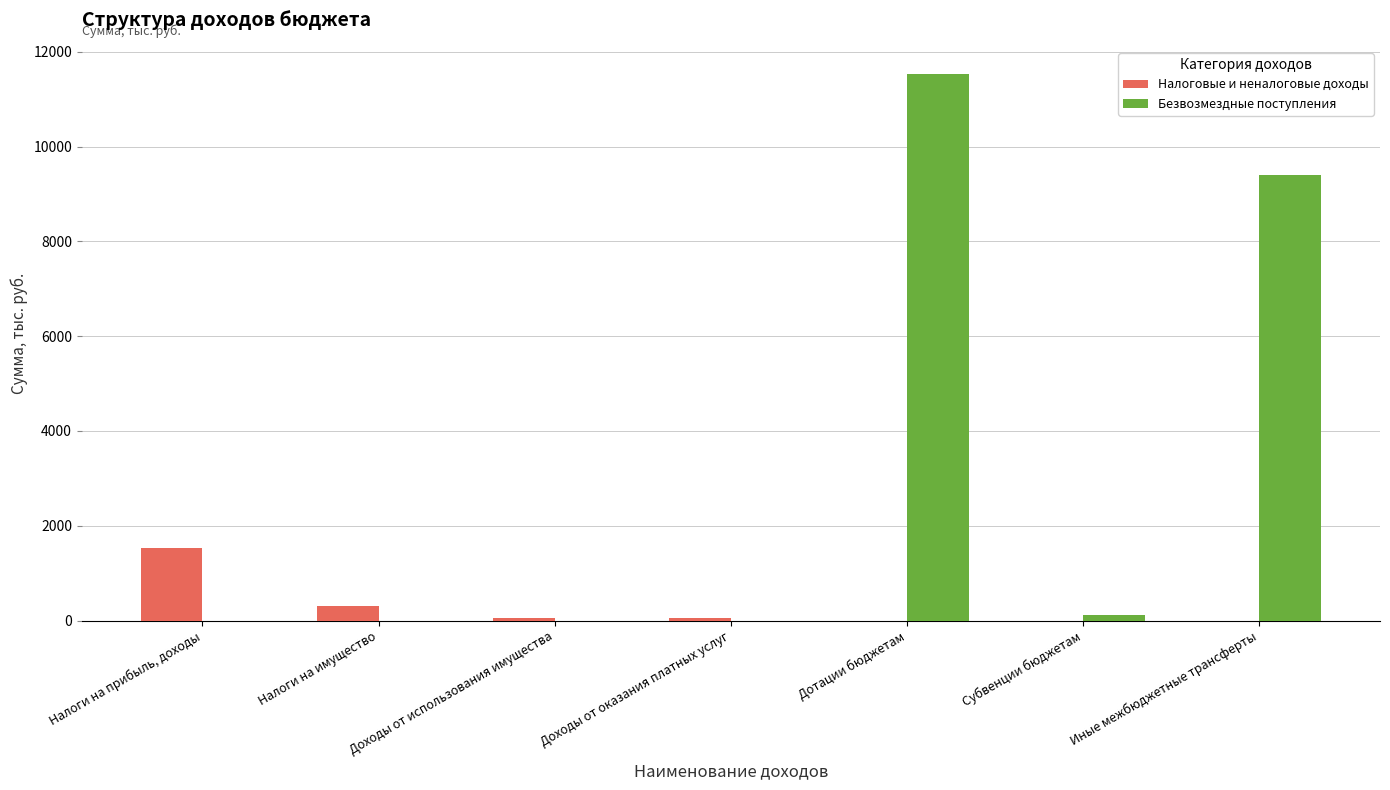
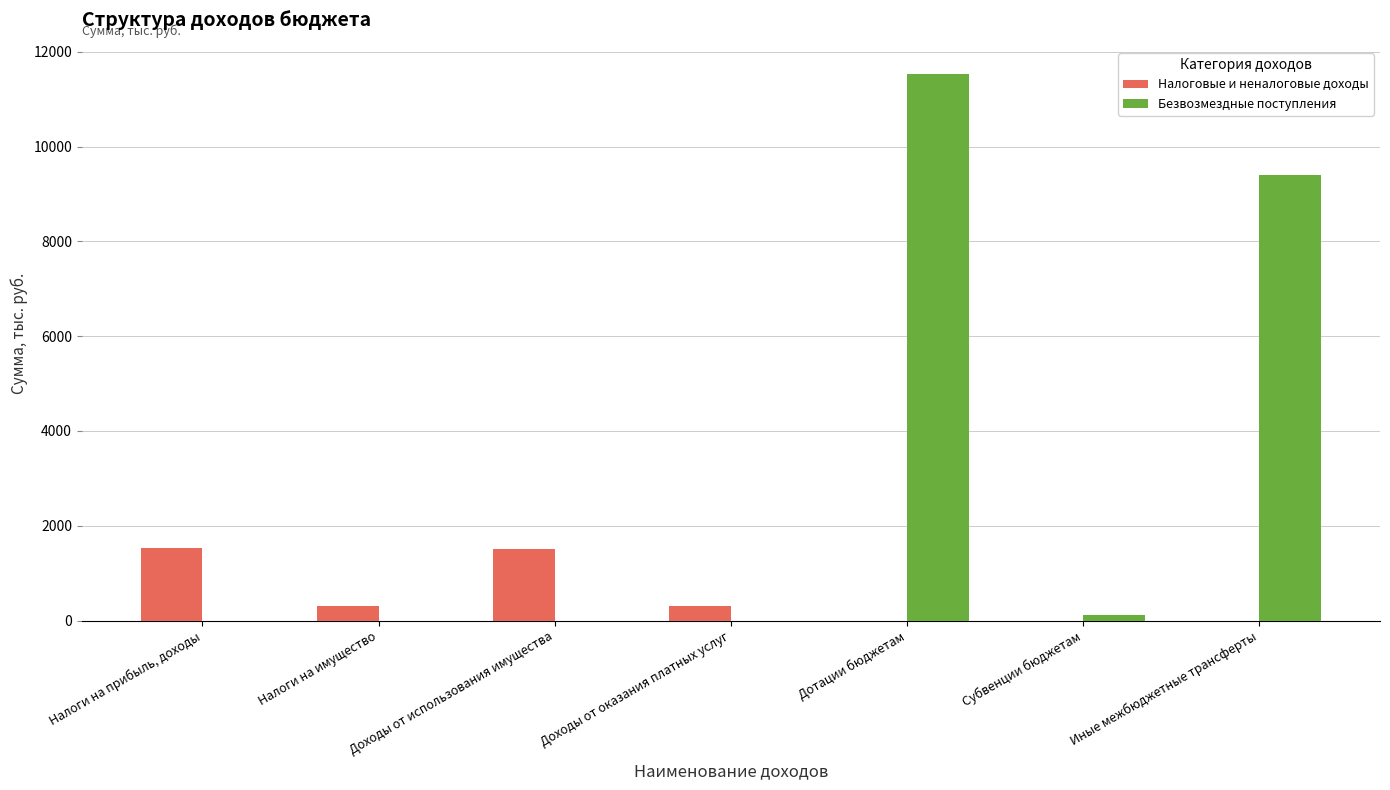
  {
    "Налоговые и неналоговые доходы": {
      "Налоги на прибыль, доходы": 1500,
      "Налоги на имущество": 300,
-     "Доходы от использования имущества": 0,
-     "Доходы от оказания платных услуг": 100,
+     "Доходы от использования имущества": 1500,
+     "Доходы от оказания платных услуг": 300,
      "Дотации бюджетам": 0,
      "Субвенции бюджетам": 0,
      "Иные межбюджетные трансферты": 0
    },
    "Безвозмездные поступления": {
      "Налоги на прибыль, доходы": 0,
      "Налоги на имущество": 0,
      "Доходы от использования имущества": 0,
      "Доходы от оказания платных услуг": 0,
      "Дотации бюджетам": 11500,
      "Субвенции бюджетам": 100,
      "Иные межбюджетные трансферты": 9400
    }
  }
